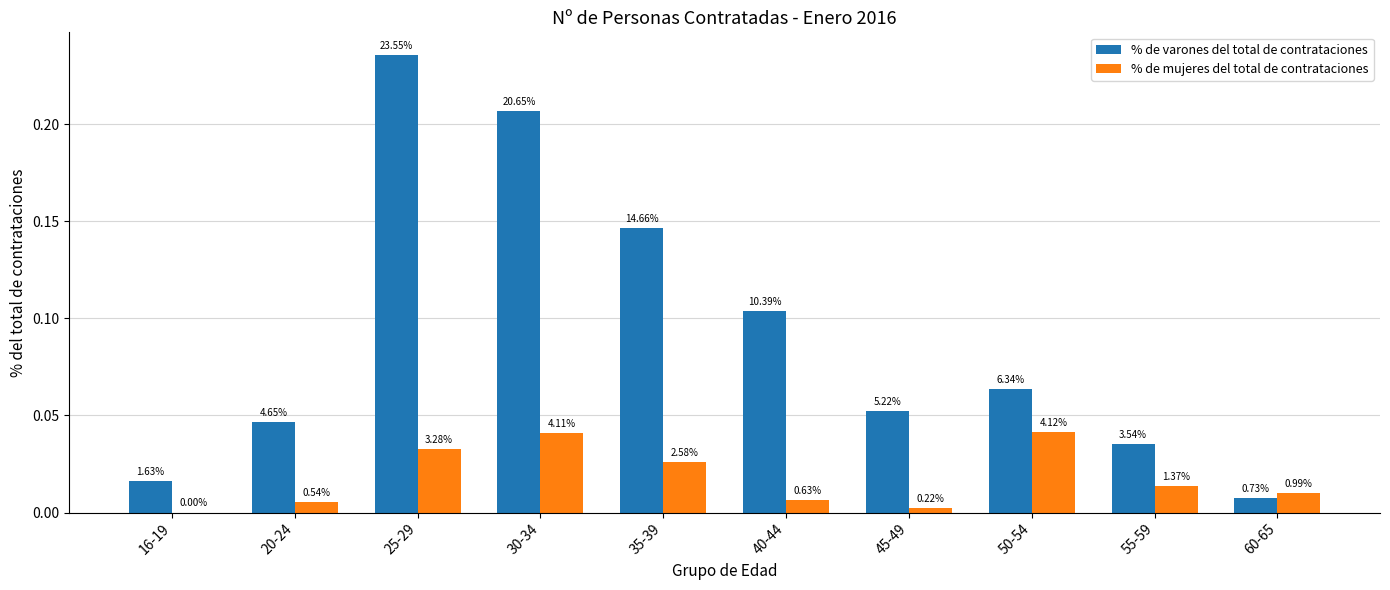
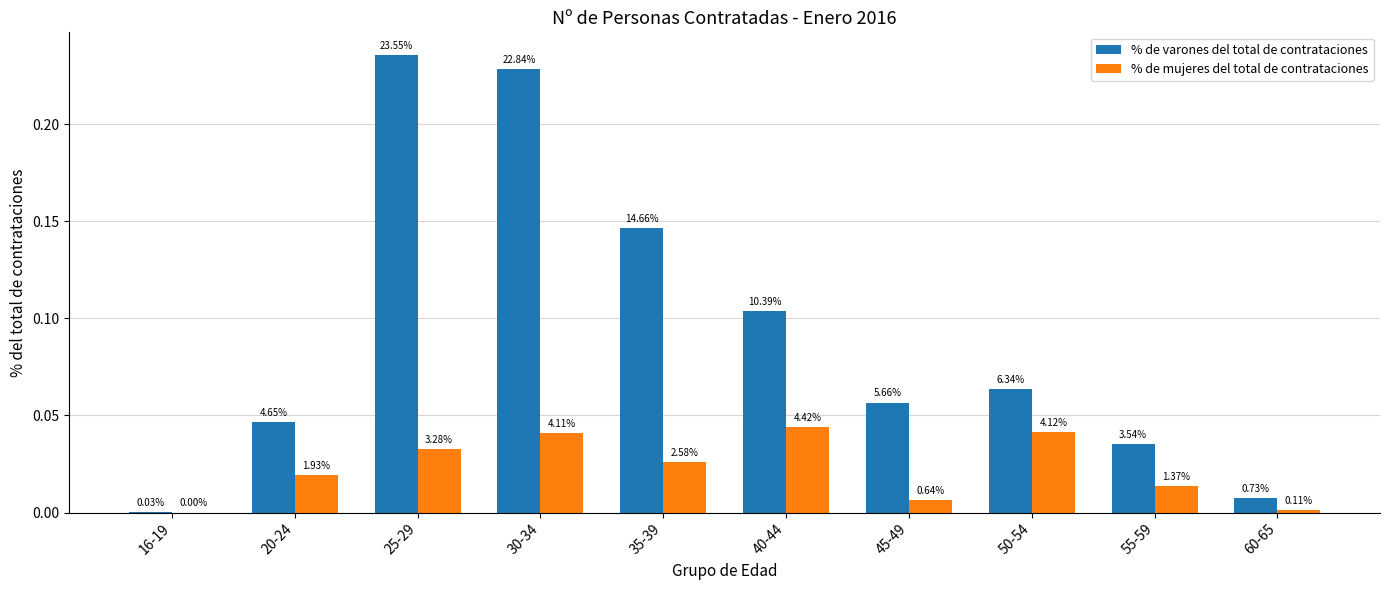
  {
    "% de varones del total de contrataciones": {
-     "16-19": "1.63%",
+     "16-19": "0.03%",
      "20-24": "4.65%",
      "25-29": "23.55%",
-     "30-34": "20.65%",
+     "30-34": "22.84%",
      "35-39": "14.66%",
      "40-44": "10.39%",
-     "45-49": "5.22%",
+     "45-49": "5.66%",
      "50-54": "6.34%",
      "55-59": "3.54%",
      "60-65": "0.73%"
    },
    "% de mujeres del total de contrataciones": {
      "16-19": "0.00%",
-     "20-24": "0.54%",
+     "20-24": "1.93%",
      "25-29": "3.28%",
      "30-34": "4.11%",
      "35-39": "2.58%",
-     "40-44": "0.63%",
-     "45-49": "0.22%",
+     "40-44": "4.42%",
+     "45-49": "0.64%",
      "50-54": "4.12%",
      "55-59": "1.37%",
-     "60-65": "0.99%"
+     "60-65": "0.11%"
    }
  }
